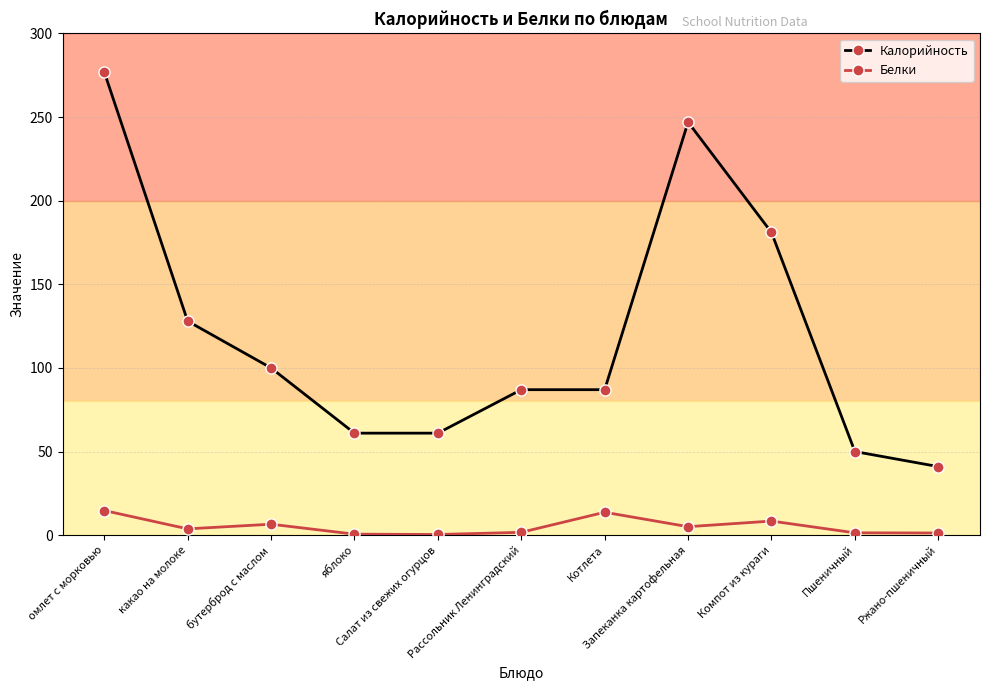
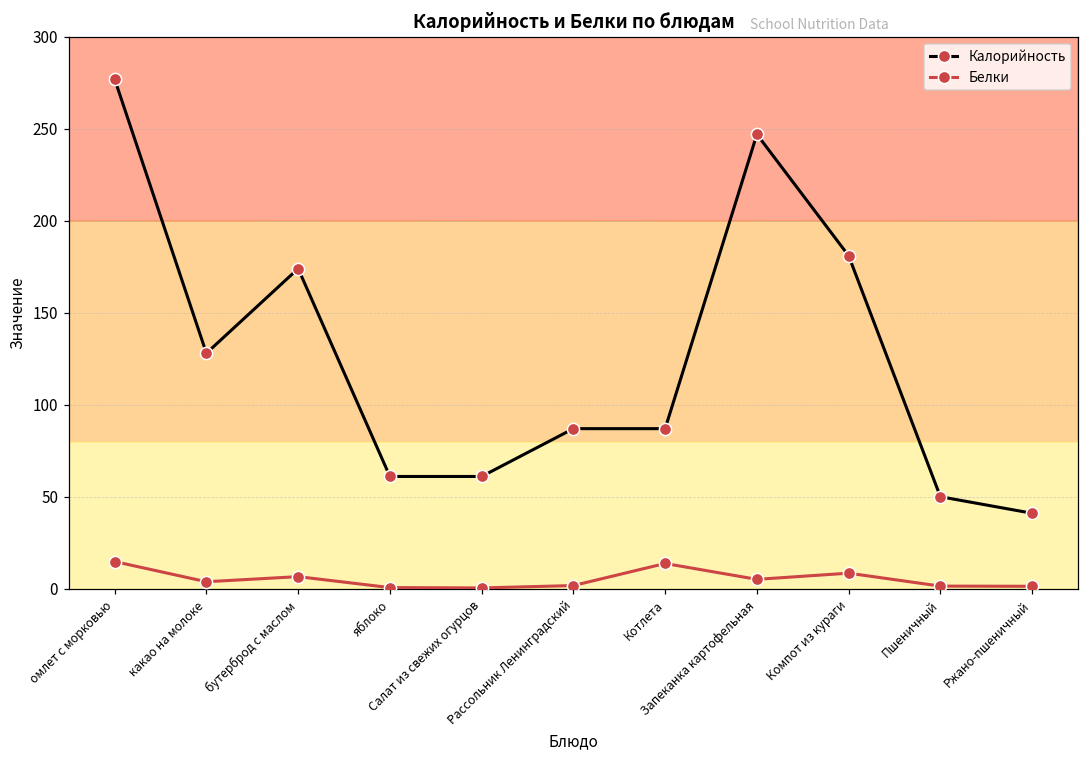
  {
    "Калорийность": {
      "омлет с морковью": 277,
      "какао на молоке": 128,
-     "бутерброд с маслом": 100,
+     "бутерброд с маслом": 174,
      "яблоко": 61,
      "Салат из свежих огурцов": 61,
      "Рассольник Ленинградский": 87,
      "Котлета": 87,
      "Запеканка картофельная": 247,
      "Компот из кураги": 181,
      "Пшеничный": 50,
      "Ржано-пшеничный": 41
    },
    "Белки": {
      "омлет с морковью": 15,
      "какао на молоке": 4,
      "бутерброд с маслом": 7,
      "яблоко": 1,
      "Салат из свежих огурцов": 0,
      "Рассольник Ленинградский": 2,
      "Котлета": 14,
      "Запеканка картофельная": 5,
      "Компот из кураги": 8,
      "Пшеничный": 1,
      "Ржано-пшеничный": 1
    }
  }
